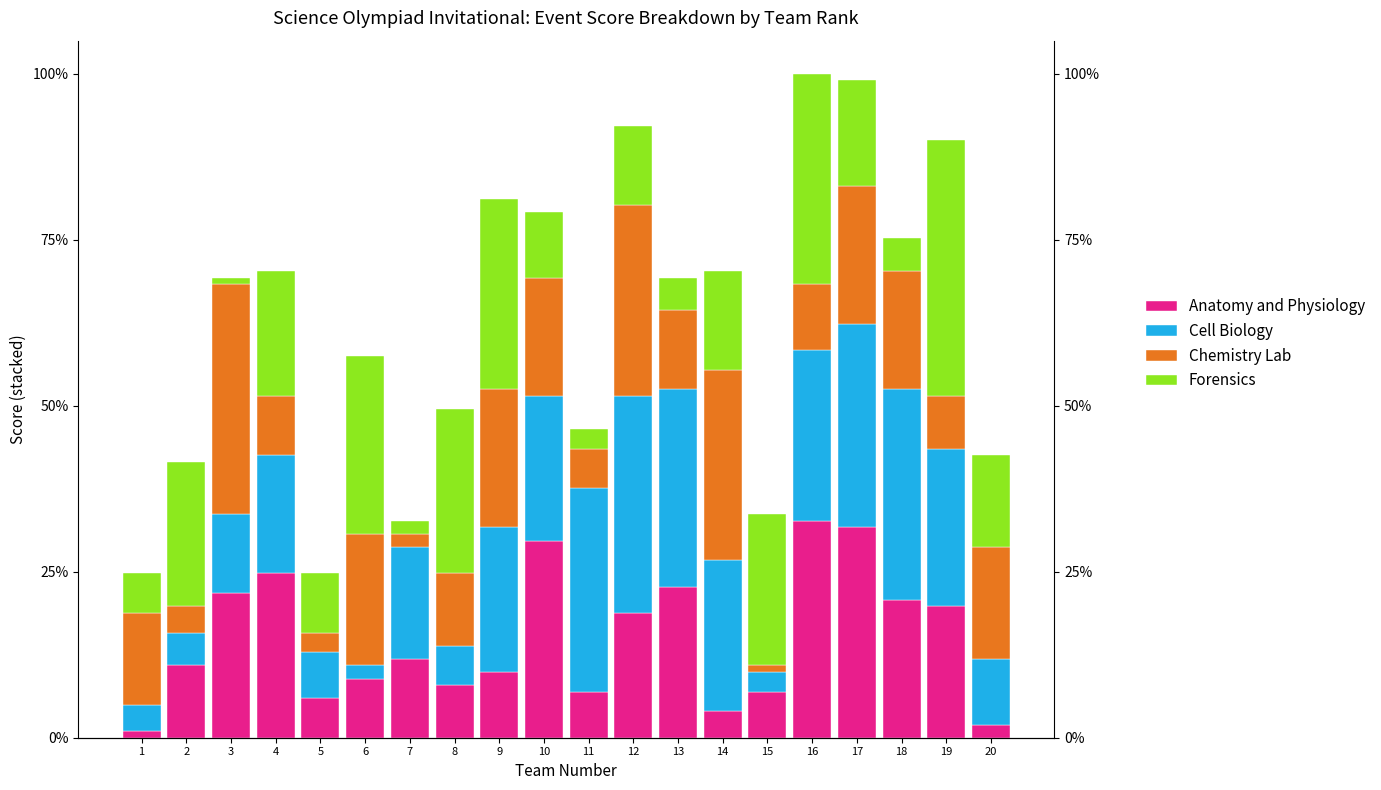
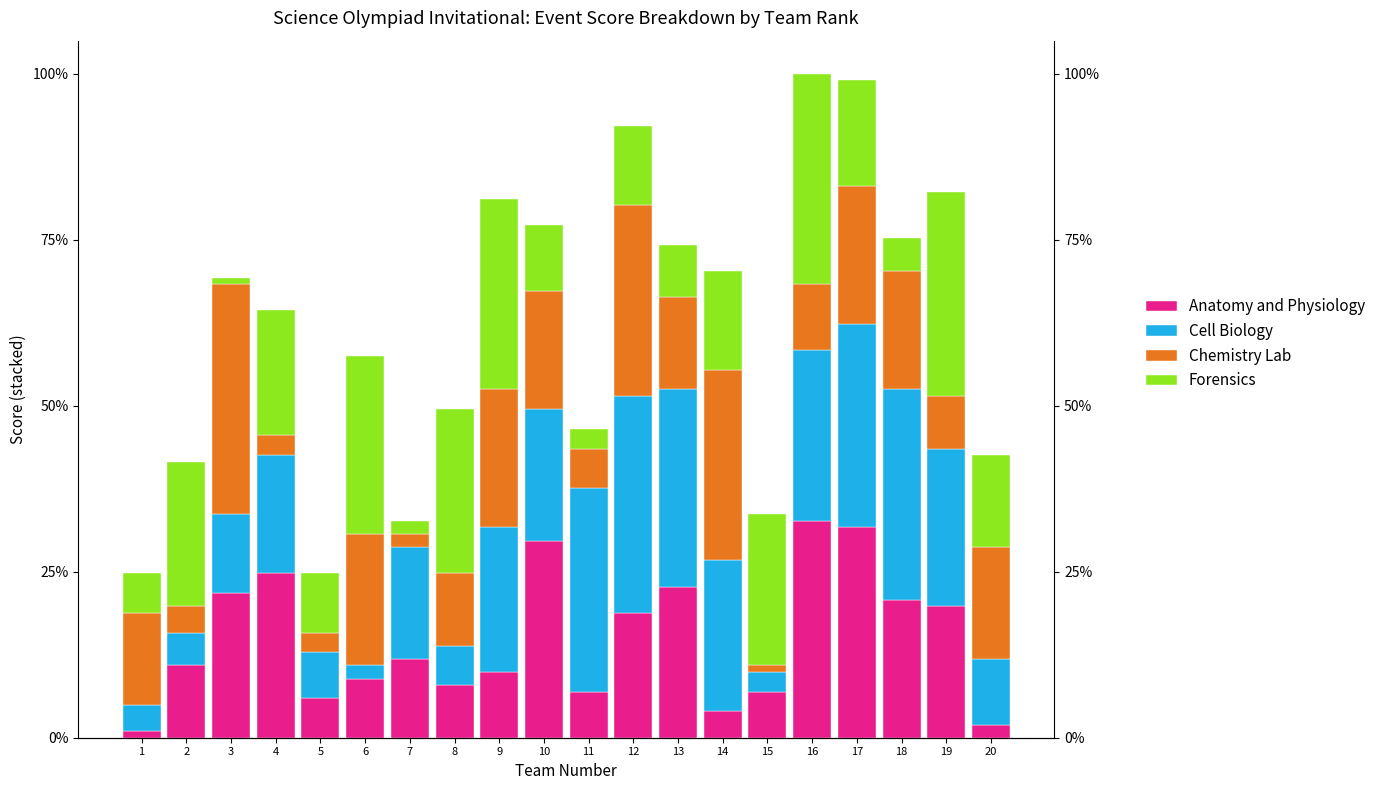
  {
    "Anatomy and Physiology": {
      "1": "1%",
      "2": "11%",
      "3": "22%",
      "4": "25%",
      "5": "6%",
      "6": "9%",
      "7": "12%",
      "8": "8%",
      "9": "10%",
      "10": "30%",
      "11": "7%",
      "12": "19%",
      "13": "23%",
      "14": "4%",
      "15": "7%",
      "16": "33%",
      "17": "32%",
      "18": "21%",
      "19": "20%",
      "20": "2%"
    },
    "Cell Biology": {
      "1": "4%",
      "2": "5%",
      "3": "12%",
      "4": "18%",
      "5": "7%",
      "6": "2%",
      "7": "17%",
      "8": "6%",
      "9": "22%",
-     "10": "22%",
+     "10": "20%",
      "11": "31%",
      "12": "33%",
      "13": "30%",
      "14": "23%",
      "15": "3%",
      "16": "26%",
      "17": "31%",
      "18": "32%",
      "19": "24%",
      "20": "10%"
    },
    "Chemistry Lab": {
      "1": "14%",
      "2": "4%",
      "3": "35%",
-     "4": "9%",
+     "4": "3%",
      "5": "3%",
      "6": "20%",
      "7": "2%",
      "8": "11%",
      "9": "21%",
      "10": "18%",
      "11": "6%",
      "12": "29%",
-     "13": "12%",
+     "13": "14%",
      "14": "29%",
      "15": "1%",
      "16": "10%",
      "17": "21%",
      "18": "18%",
      "19": "8%",
      "20": "17%"
    },
    "Forensics": {
      "1": "6%",
      "2": "22%",
      "3": "1%",
      "4": "19%",
      "5": "9%",
      "6": "27%",
      "7": "2%",
      "8": "25%",
      "9": "29%",
      "10": "10%",
      "11": "3%",
      "12": "12%",
-     "13": "5%",
+     "13": "8%",
      "14": "15%",
      "15": "23%",
      "16": "32%",
      "17": "16%",
      "18": "5%",
-     "19": "39%",
+     "19": "31%",
      "20": "14%"
    }
  }
